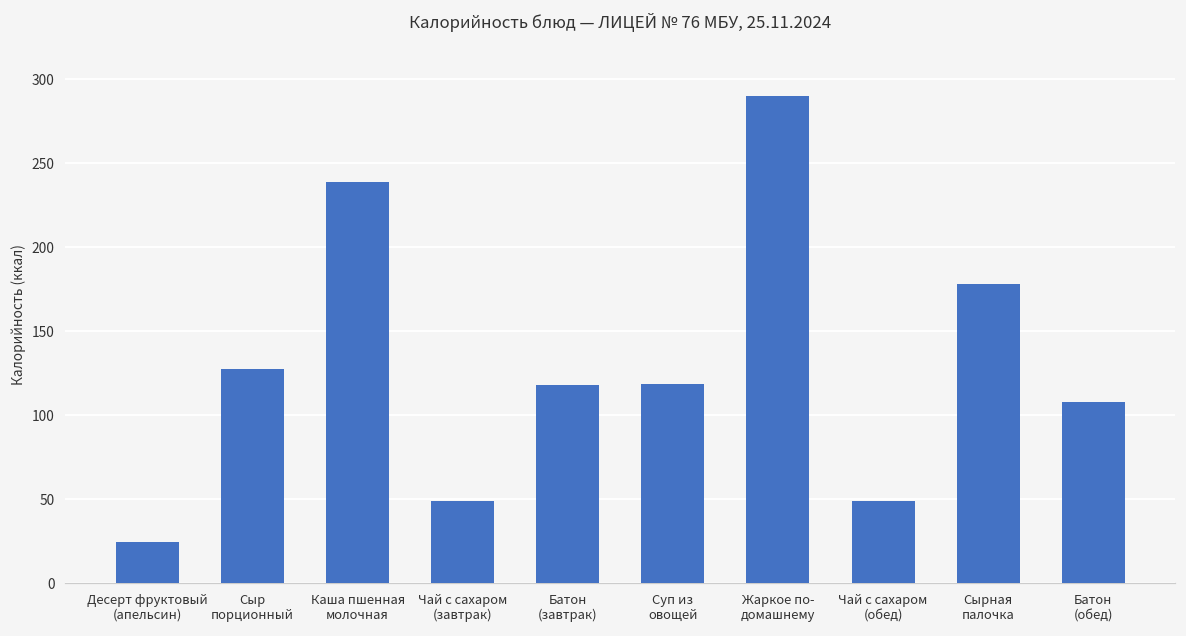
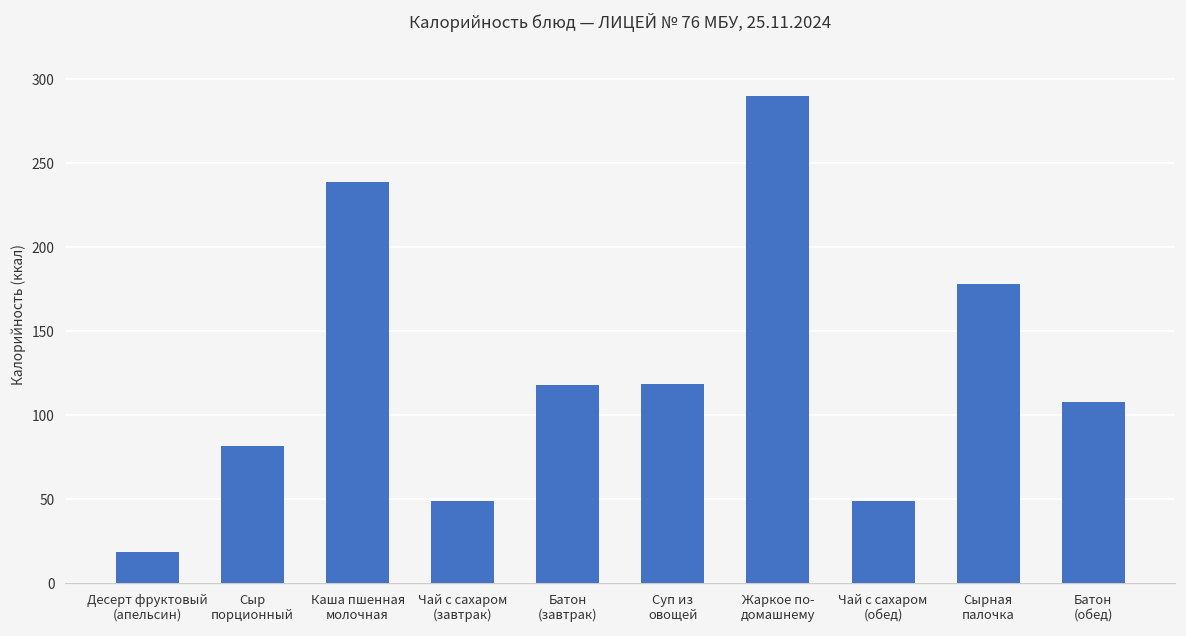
  {
-   "Десерт фруктовый (апельсин)": 25,
-   "Сыр порционный": 128,
+   "Десерт фруктовый (апельсин)": 19,
+   "Сыр порционный": 82,
    "Каша пшенная молочная": 239,
    "Чай с сахаром (завтрак)": 49,
    "Батон (завтрак)": 118,
    "Суп из овощей": 118,
    "Жаркое по- домашнему": 290,
    "Чай с сахаром (обед)": 49,
    "Сырная палочка": 178,
    "Батон (обед)": 108
  }
